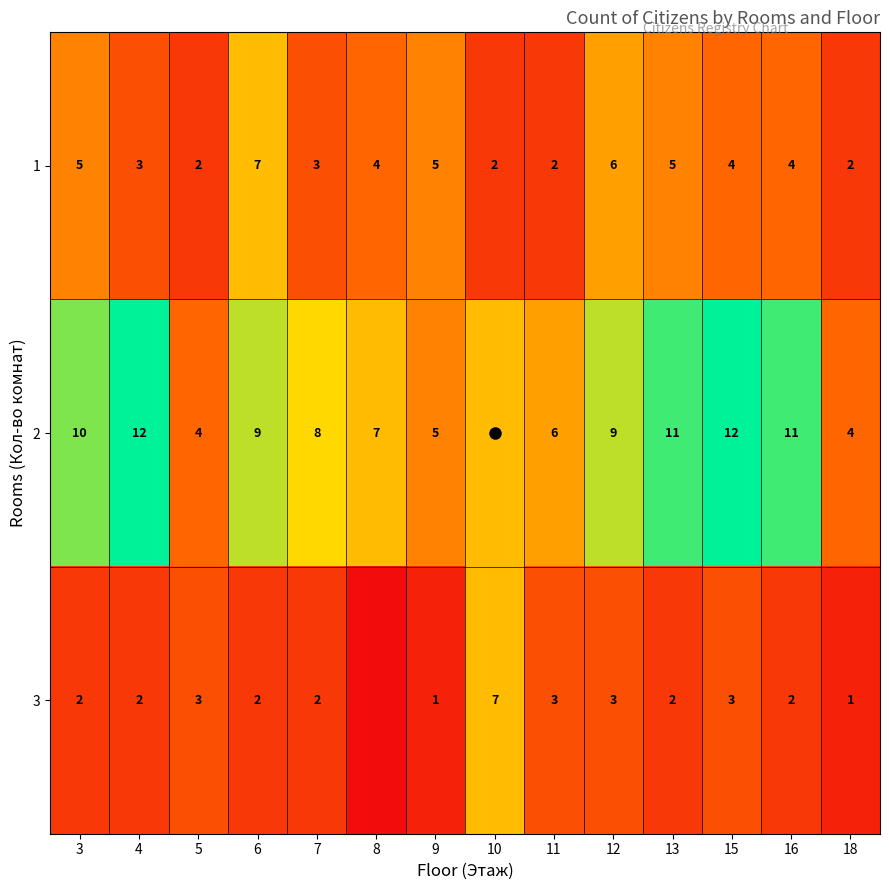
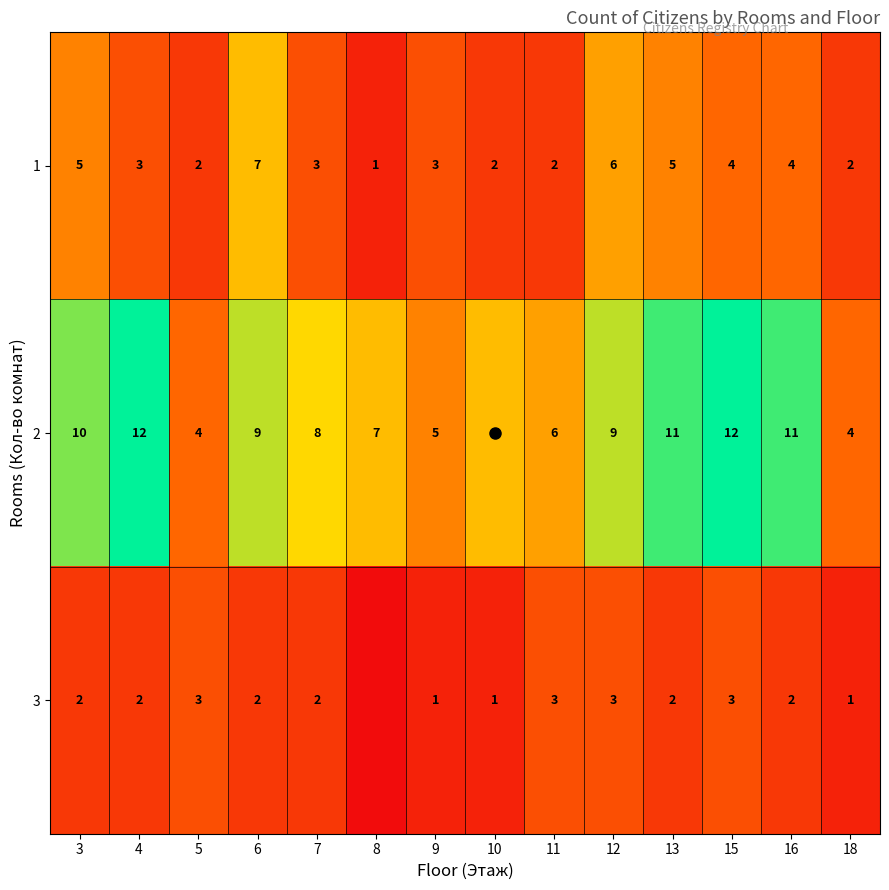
  {
    "1": {
      "3": 5,
      "4": 3,
      "5": 2,
      "6": 7,
      "7": 3,
-     "8": 4,
-     "9": 5,
+     "8": 1,
+     "9": 3,
      "10": 2,
      "11": 2,
      "12": 6,
      "13": 5,
      "15": 4,
      "16": 4,
      "18": 2
    },
    "2": {
      "3": 10,
      "4": 12,
      "5": 4,
      "6": 9,
      "7": 8,
      "8": 7,
      "9": 5,
      "11": 6,
      "12": 9,
      "13": 11,
      "15": 12,
      "16": 11,
      "18": 4
    },
    "3": {
      "3": 2,
      "4": 2,
      "5": 3,
      "6": 2,
      "7": 2,
      "9": 1,
-     "10": 7,
+     "10": 1,
      "11": 3,
      "12": 3,
      "13": 2,
      "15": 3,
      "16": 2,
      "18": 1
    }
  }
